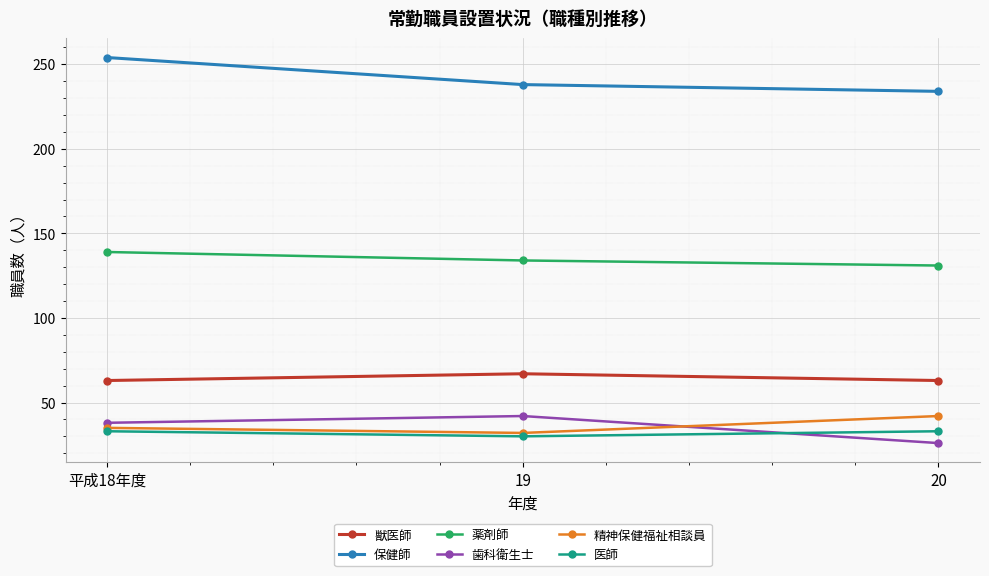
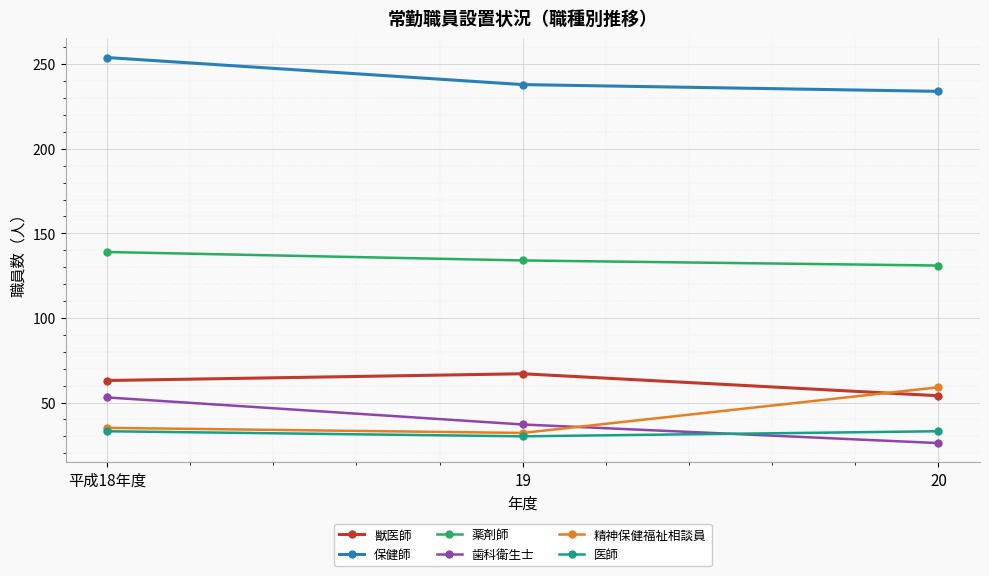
  {
    "獣医師": {
      "平成18年度": 63,
      "19": 67,
-     "20": 63
+     "20": 54
    },
    "保健師": {
      "平成18年度": 254,
      "19": 238,
      "20": 234
    },
    "歯科衛生士": {
-     "平成18年度": 38,
-     "19": 42,
+     "平成18年度": 53,
+     "19": 37,
      "20": 26
    },
    "精神保健福祉相談員": {
      "平成18年度": 35,
      "19": 32,
-     "20": 42
+     "20": 59
    }
  }
